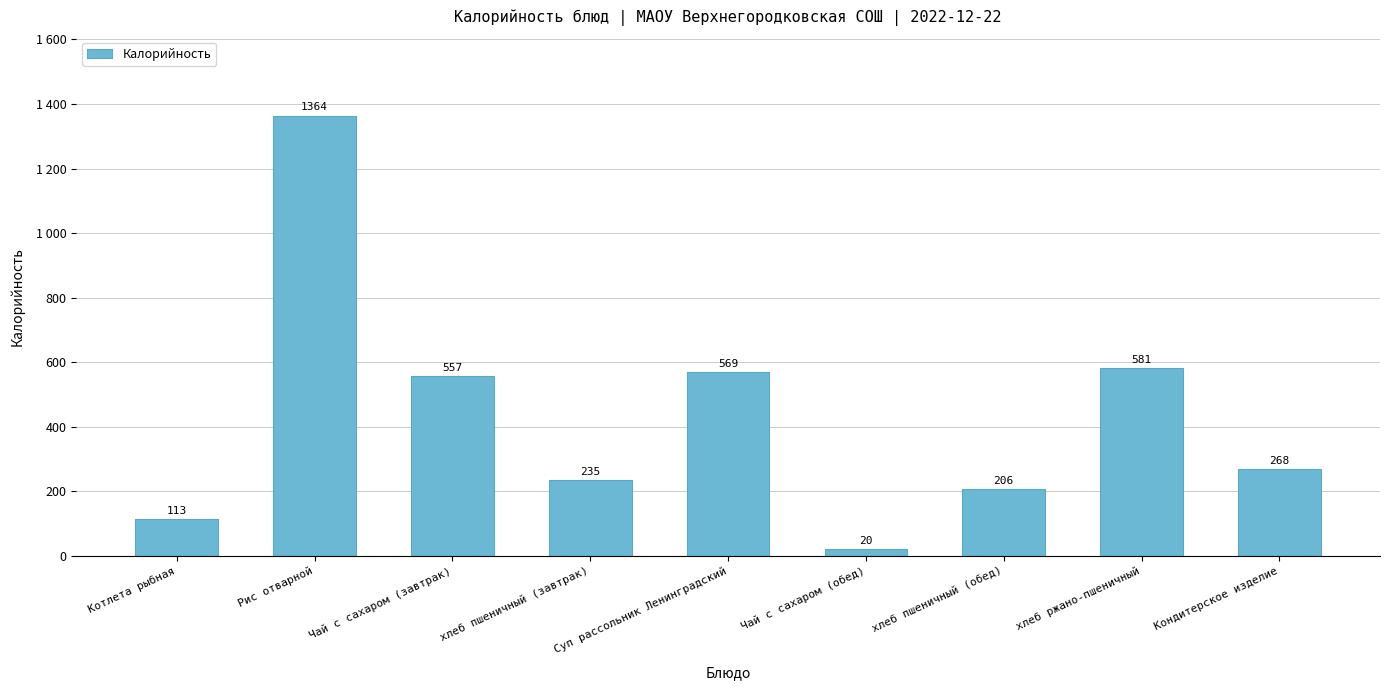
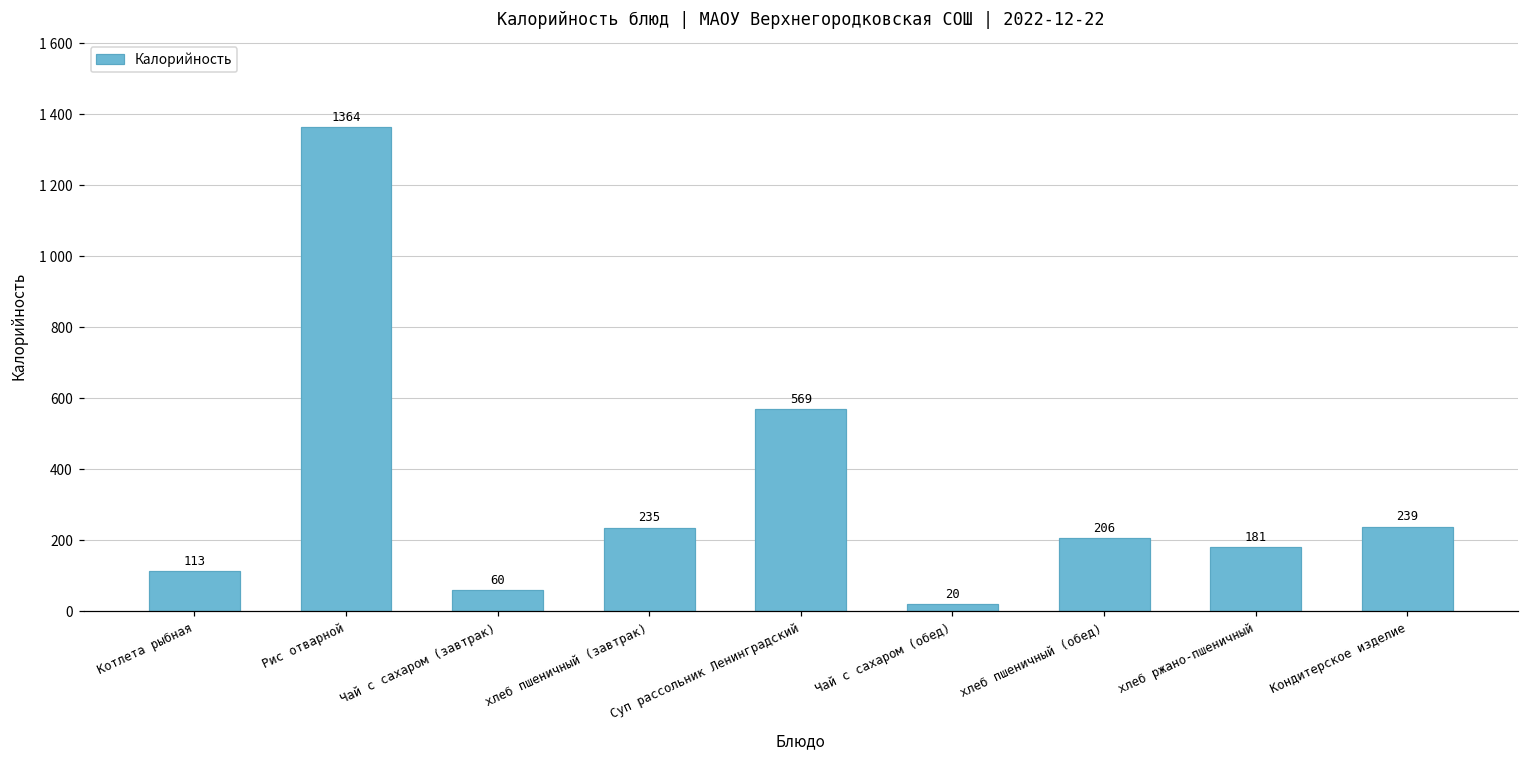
  {
    "Котлета рыбная": 113,
    "Рис отварной": 1364,
-   "Чай с сахаром (завтрак)": 557,
+   "Чай с сахаром (завтрак)": 60,
    "хлеб пшеничный (завтрак)": 235,
    "Суп рассольник Ленинградский": 569,
    "Чай с сахаром (обед)": 20,
    "хлеб пшеничный (обед)": 206,
-   "хлеб ржано-пшеничный": 581,
-   "Кондитерское изделие": 268
+   "хлеб ржано-пшеничный": 181,
+   "Кондитерское изделие": 239
  }
